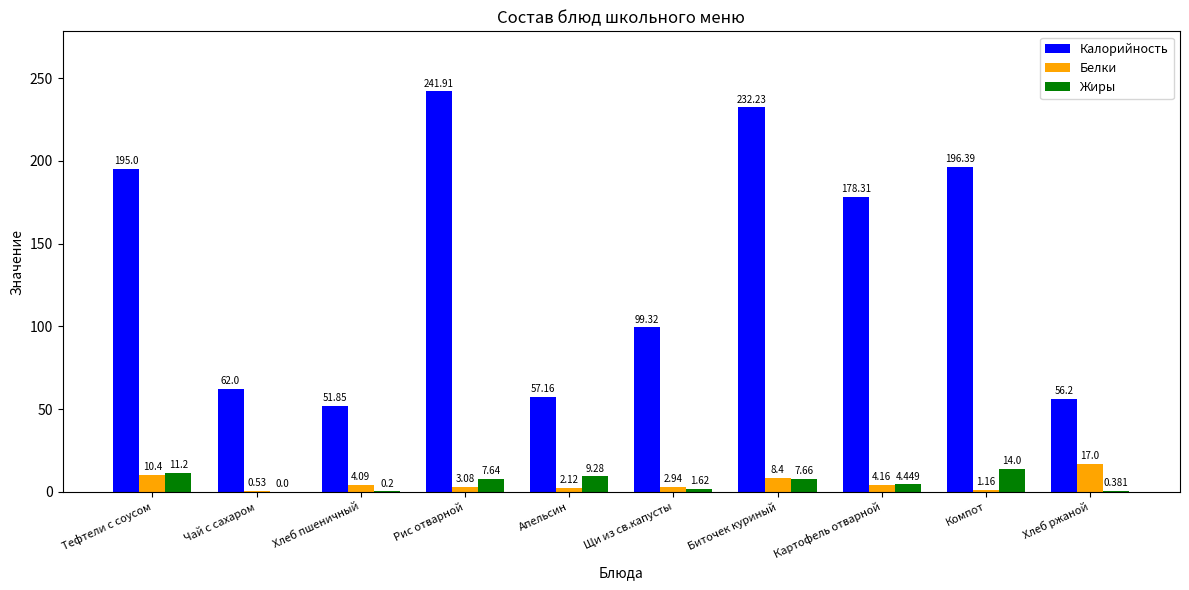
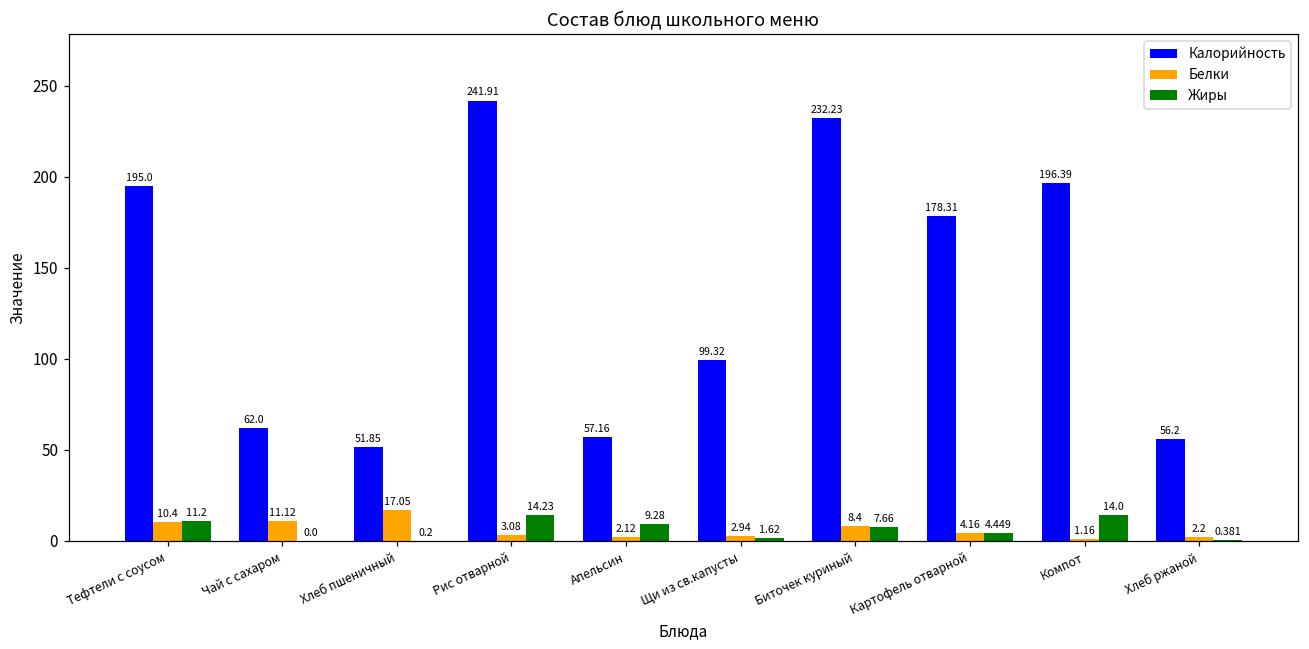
  {
    "Калорийность": {
      "Тефтели с соусом": 195.0,
      "Чай с сахаром": 62.0,
      "Хлеб пшеничный": 51.85,
      "Рис отварной": 241.91,
      "Апельсин": 57.16,
      "Щи из св.капусты": 99.32,
      "Биточек куриный": 232.23,
      "Картофель отварной": 178.31,
      "Компот": 196.39,
      "Хлеб ржаной": 56.2
    },
    "Белки": {
      "Тефтели с соусом": 10.4,
-     "Чай с сахаром": 0.53,
-     "Хлеб пшеничный": 4.09,
+     "Чай с сахаром": 11.12,
+     "Хлеб пшеничный": 17.05,
      "Рис отварной": 3.08,
      "Апельсин": 2.12,
      "Щи из св.капусты": 2.94,
      "Биточек куриный": 8.4,
      "Картофель отварной": 4.16,
      "Компот": 1.16,
-     "Хлеб ржаной": 17.0
+     "Хлеб ржаной": 2.2
    },
    "Жиры": {
      "Тефтели с соусом": 11.2,
      "Чай с сахаром": 0.0,
      "Хлеб пшеничный": 0.2,
-     "Рис отварной": 7.64,
+     "Рис отварной": 14.23,
      "Апельсин": 9.28,
      "Щи из св.капусты": 1.62,
      "Биточек куриный": 7.66,
      "Картофель отварной": 4.449,
      "Компот": 14.0,
      "Хлеб ржаной": 0.381
    }
  }
